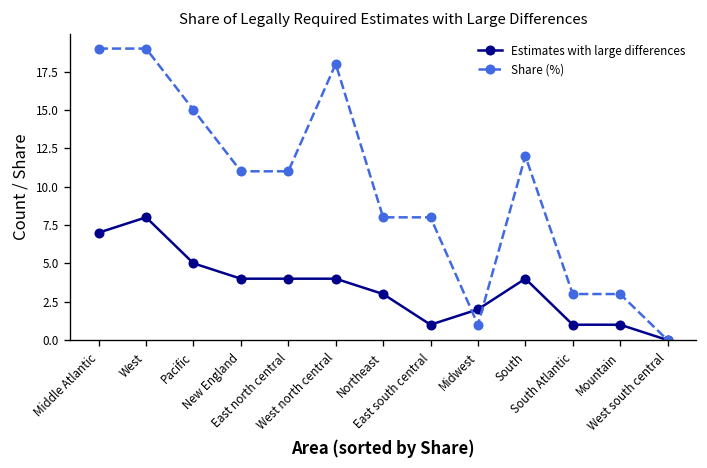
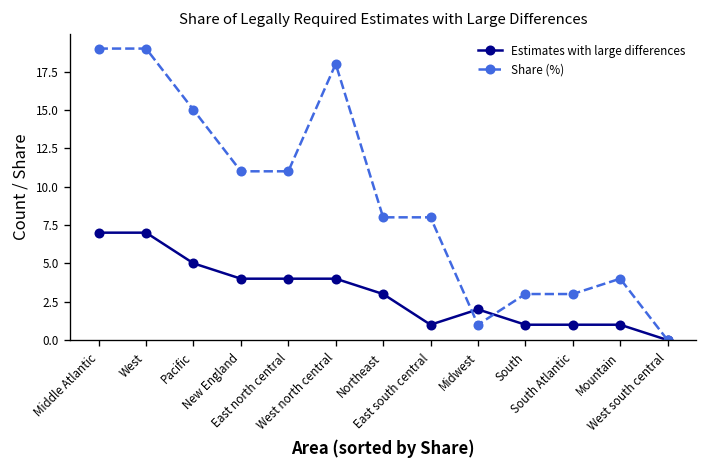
  {
    "Estimates with large differences": {
      "Middle Atlantic": 7,
-     "West": 8,
+     "West": 7,
      "Pacific": 5,
      "New England": 4,
      "East north central": 4,
      "West north central": 4,
      "Northeast": 3,
      "East south central": 1,
      "Midwest": 2,
-     "South": 4,
+     "South": 1,
      "South Atlantic": 1,
      "Mountain": 1
    },
    "Share (%)": {
      "Middle Atlantic": 19,
      "West": 19,
      "Pacific": 15,
      "New England": 11,
      "East north central": 11,
      "West north central": 18,
      "Northeast": 8,
      "East south central": 8,
      "Midwest": 1,
-     "South": 12,
+     "South": 3,
      "South Atlantic": 3,
-     "Mountain": 3
+     "Mountain": 4
    }
  }
